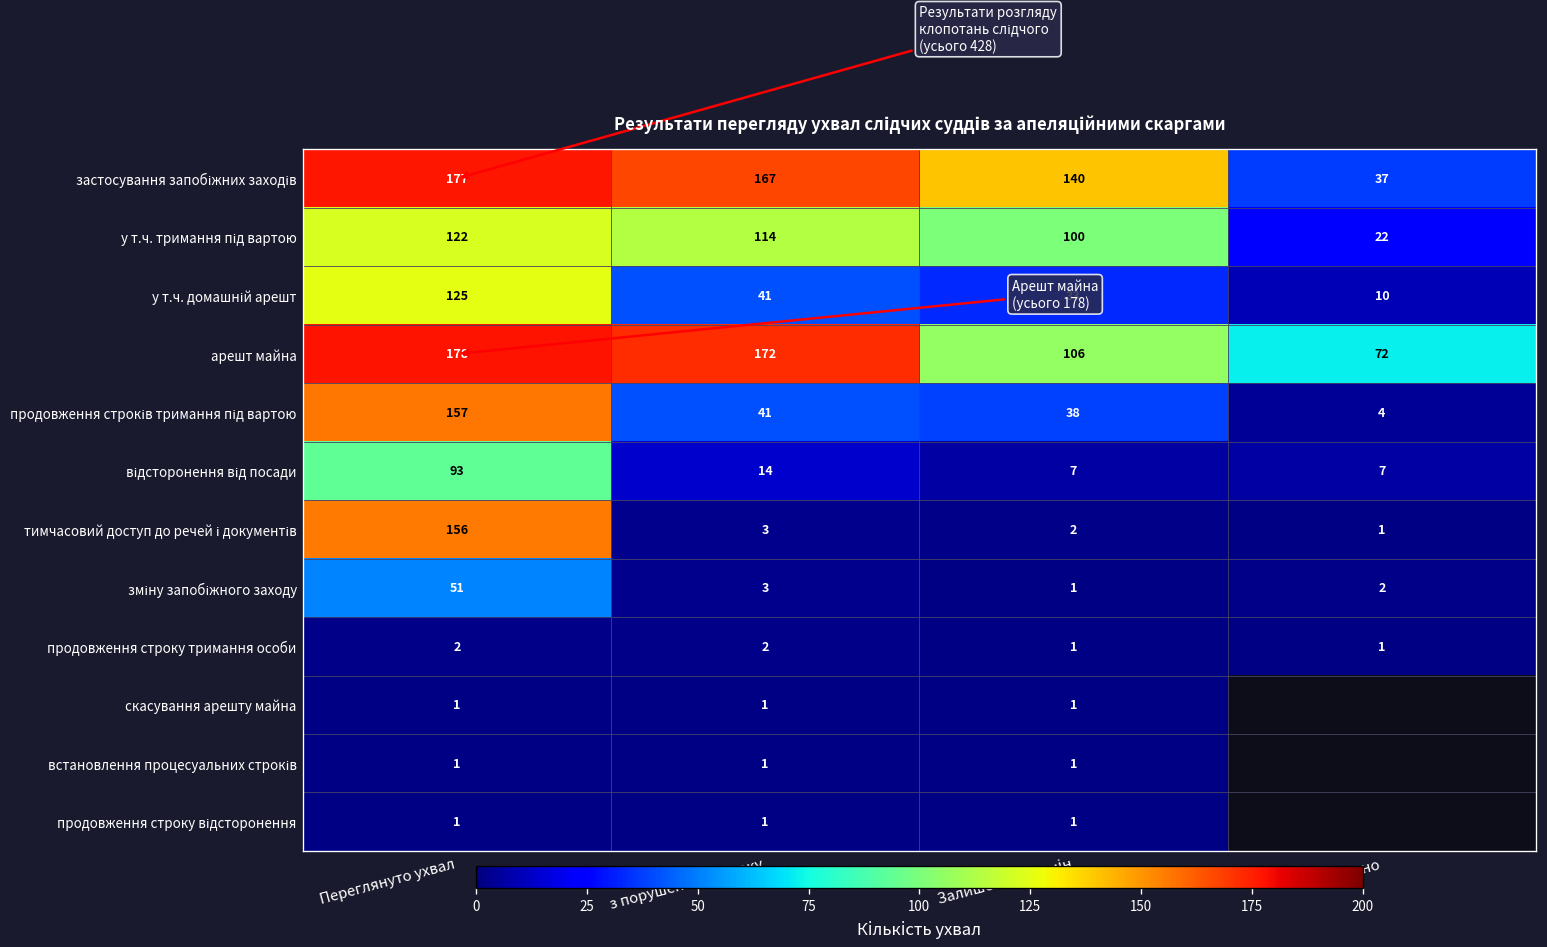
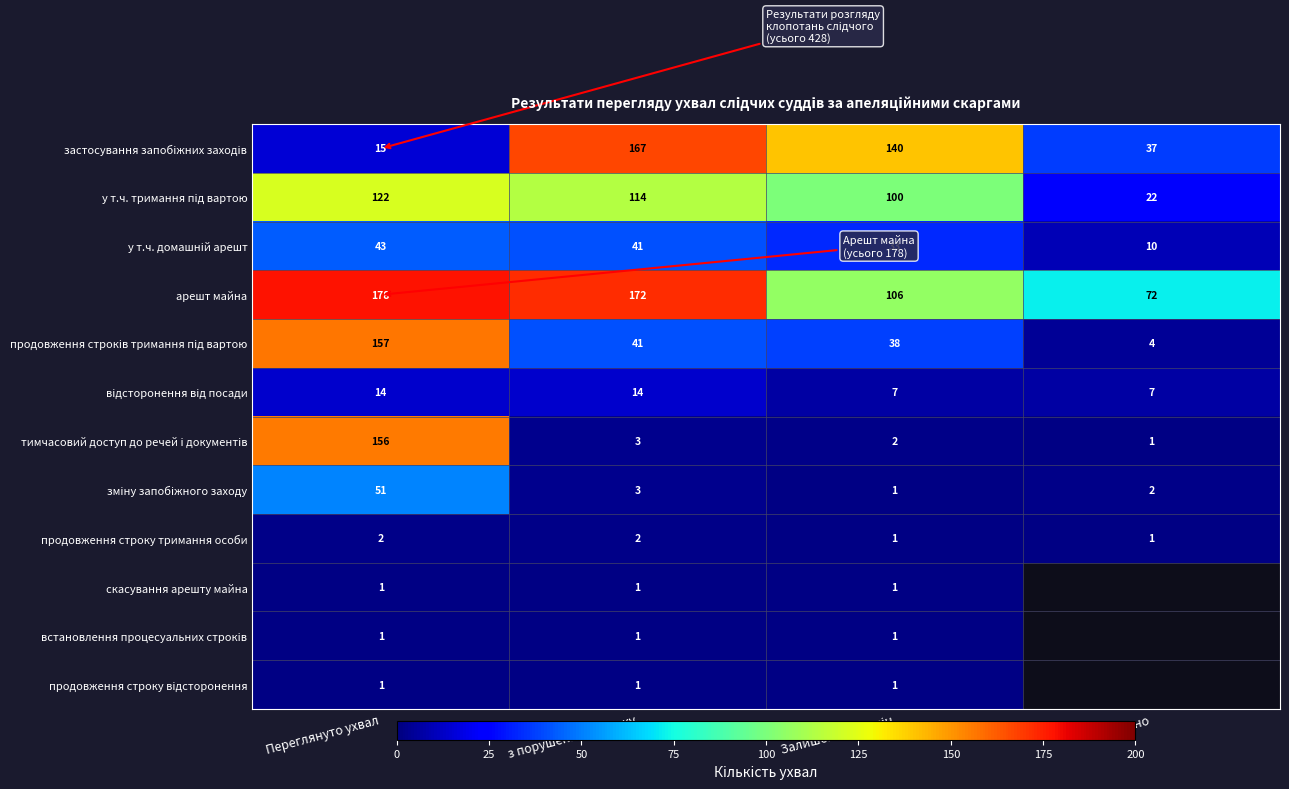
  {
    "застосування запобіжних заходів": {
-     "Переглянуто ухвал": 177
+     "Переглянуто ухвал": 15
    },
    "у т.ч. тримання під вартою": {
      "Переглянуто ухвал": 122
    },
    "у т.ч. домашній арешт": {
-     "Переглянуто ухвал": 125
+     "Переглянуто ухвал": 43
    },
    "арешт майна": {
      "Переглянуто ухвал": 178
    },
    "продовження строків тримання під вартою": {
      "Переглянуто ухвал": 157
    },
    "відсторонення від посади": {
-     "Переглянуто ухвал": 93
+     "Переглянуто ухвал": 14
    },
    "тимчасовий доступ до речей і документів": {
      "Переглянуто ухвал": 156
    },
    "зміну запобіжного заходу": {
      "Переглянуто ухвал": 51
    },
    "продовження строку тримання особи": {
      "Переглянуто ухвал": 2
    },
    "скасування арешту майна": {
      "Переглянуто ухвал": 1
    },
    "встановлення процесуальних строків": {
      "Переглянуто ухвал": 1
    },
    "продовження строку відсторонення": {
      "Переглянуто ухвал": 1
    }
  }
